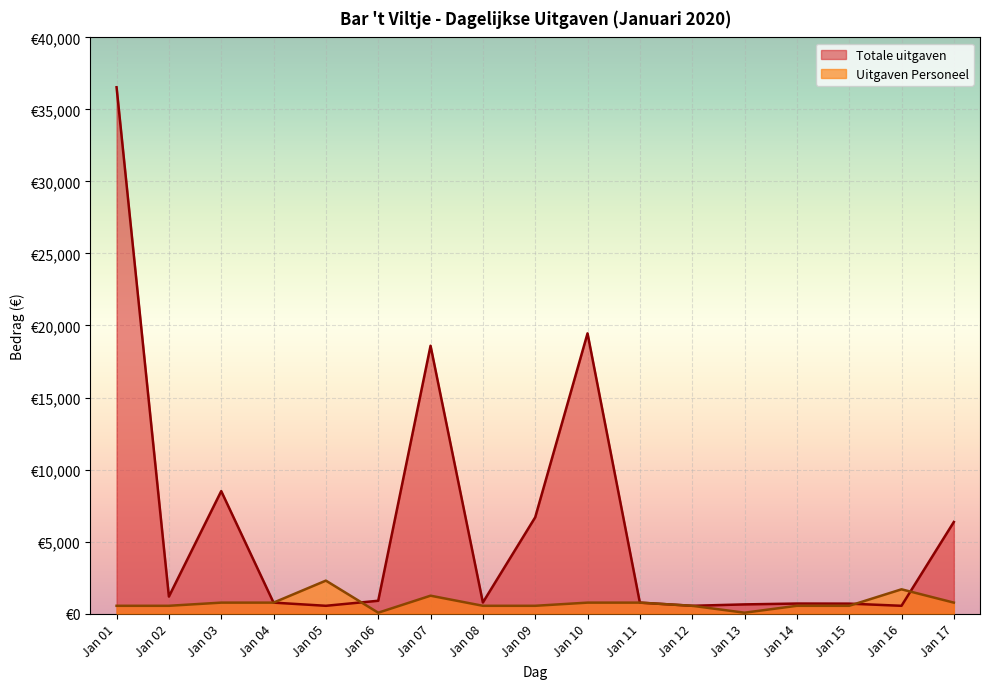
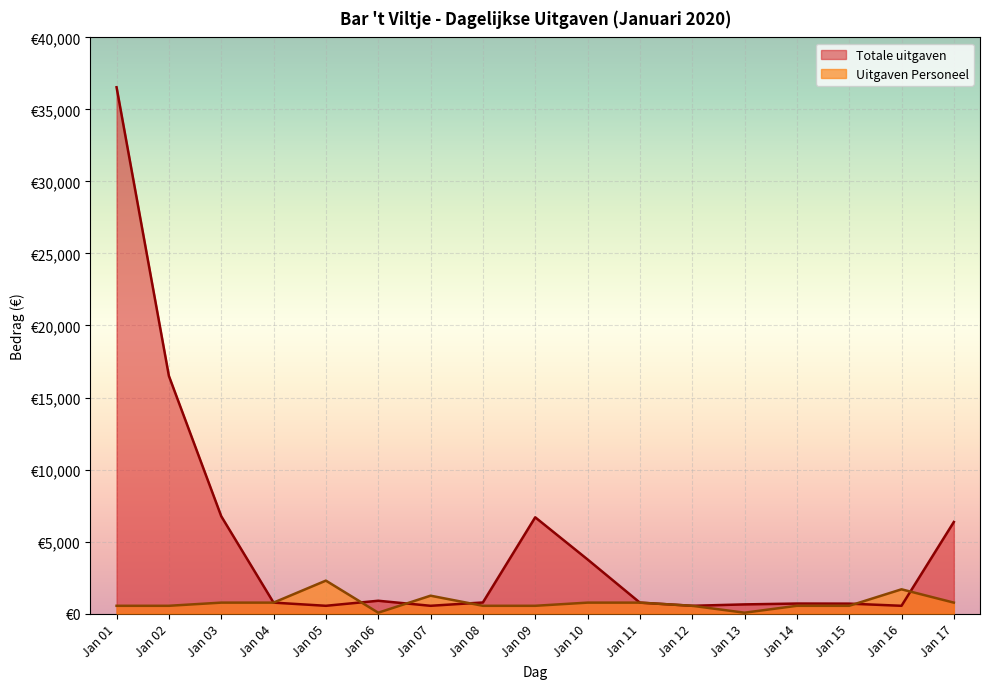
  {
    "Totale uitgaven": {
      "Jan 01": "€36,500",
-     "Jan 02": "€1,200",
-     "Jan 03": "€8,500",
+     "Jan 02": "€16,500",
+     "Jan 03": "€6,800",
      "Jan 05": "€500",
      "Jan 06": "€900",
-     "Jan 07": "€18,600",
+     "Jan 07": "€500",
      "Jan 08": "€800",
      "Jan 09": "€6,700",
-     "Jan 10": "€19,500",
+     "Jan 10": "€3,800",
      "Jan 13": "€600",
      "Jan 16": "€500",
      "Jan 17": "€6,400"
    },
    "Uitgaven Personeel": {
      "Jan 01": "€500",
      "Jan 02": "€500",
      "Jan 03": "€800",
      "Jan 05": "€2,300",
      "Jan 06": "€100",
      "Jan 07": "€1,200",
      "Jan 08": "€500",
      "Jan 09": "€500",
      "Jan 10": "€800",
      "Jan 13": "€100",
      "Jan 16": "€1,700",
      "Jan 17": "€800"
    }
  }
